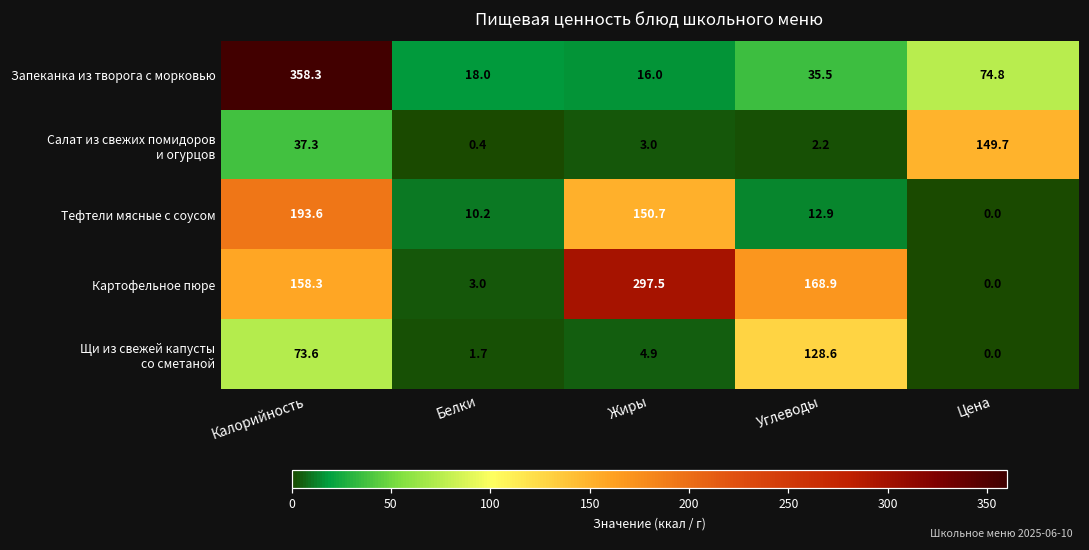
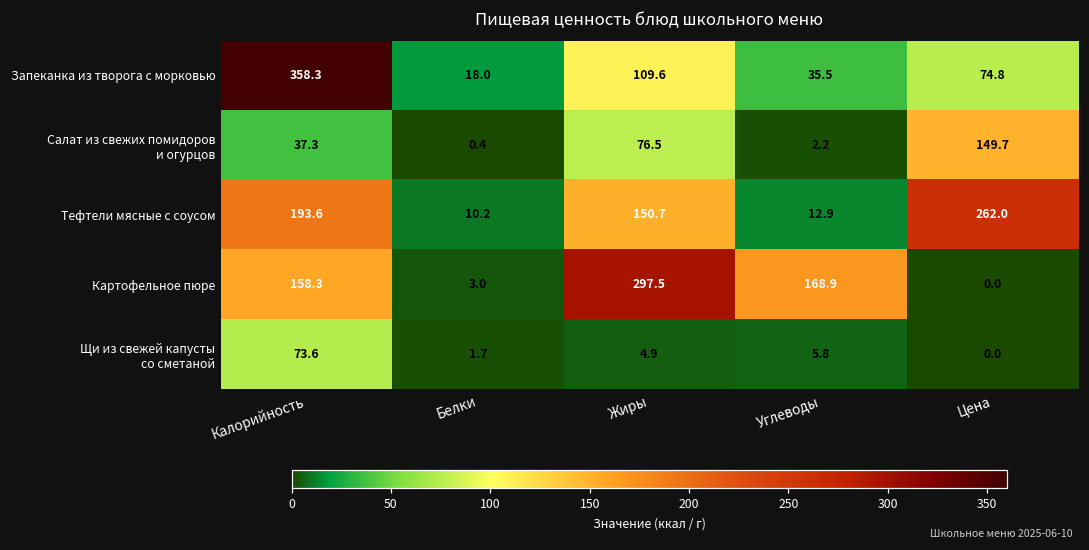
  {
    "Запеканка из творога с морковью": {
      "Калорийность": 358.3,
      "Белки": 18.0,
-     "Жиры": 16.0,
+     "Жиры": 109.6,
      "Углеводы": 35.5,
      "Цена": 74.8
    },
    "Салат из свежих помидоров и огурцов": {
      "Калорийность": 37.3,
      "Белки": 0.4,
-     "Жиры": 3.0,
+     "Жиры": 76.5,
      "Углеводы": 2.2,
      "Цена": 149.7
    },
    "Тефтели мясные с соусом": {
      "Калорийность": 193.6,
      "Белки": 10.2,
      "Жиры": 150.7,
      "Углеводы": 12.9,
-     "Цена": 0.0
+     "Цена": 262.0
    },
    "Картофельное пюре": {
      "Калорийность": 158.3,
      "Белки": 3.0,
      "Жиры": 297.5,
      "Углеводы": 168.9,
      "Цена": 0.0
    },
    "Щи из свежей капусты со сметаной": {
      "Калорийность": 73.6,
      "Белки": 1.7,
      "Жиры": 4.9,
-     "Углеводы": 128.6,
+     "Углеводы": 5.8,
      "Цена": 0.0
    }
  }
